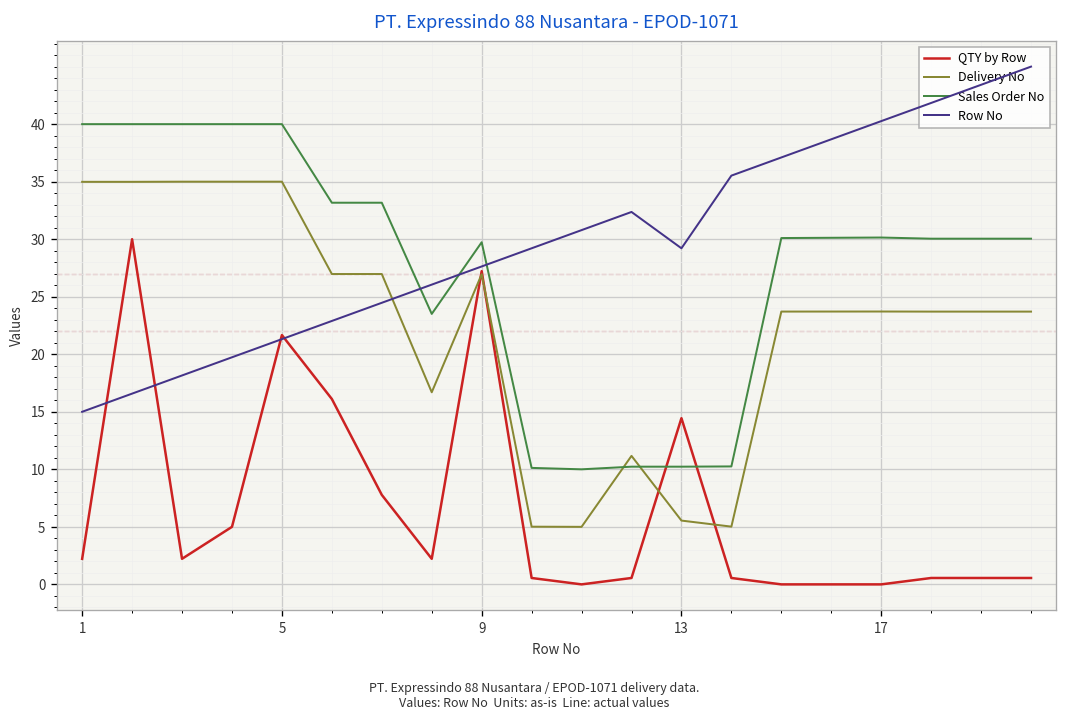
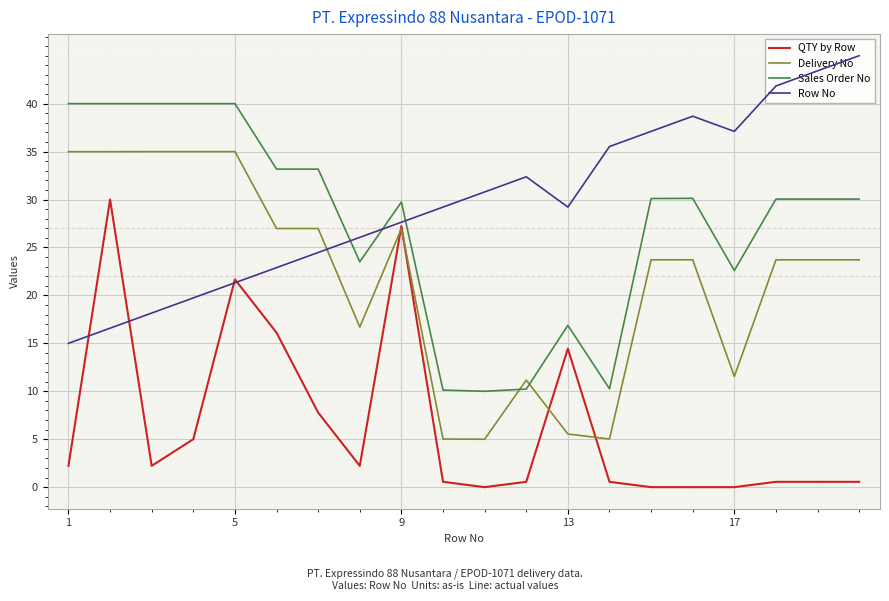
  {
    "QTY by Row": {
      "1": 2,
      "5": 22,
      "9": 27,
      "13": 14,
      "17": 0
    },
    "Delivery No": {
      "1": 35,
      "5": 35,
      "9": 27,
      "13": 6,
-     "17": 24
+     "17": 12
    },
    "Sales Order No": {
      "1": 40,
      "5": 40,
      "9": 30,
-     "13": 10,
-     "17": 30
+     "13": 17,
+     "17": 23
    },
    "Row No": {
      "1": 15,
      "5": 21,
      "9": 28,
      "13": 29,
-     "17": 40
+     "17": 37
    }
  }
